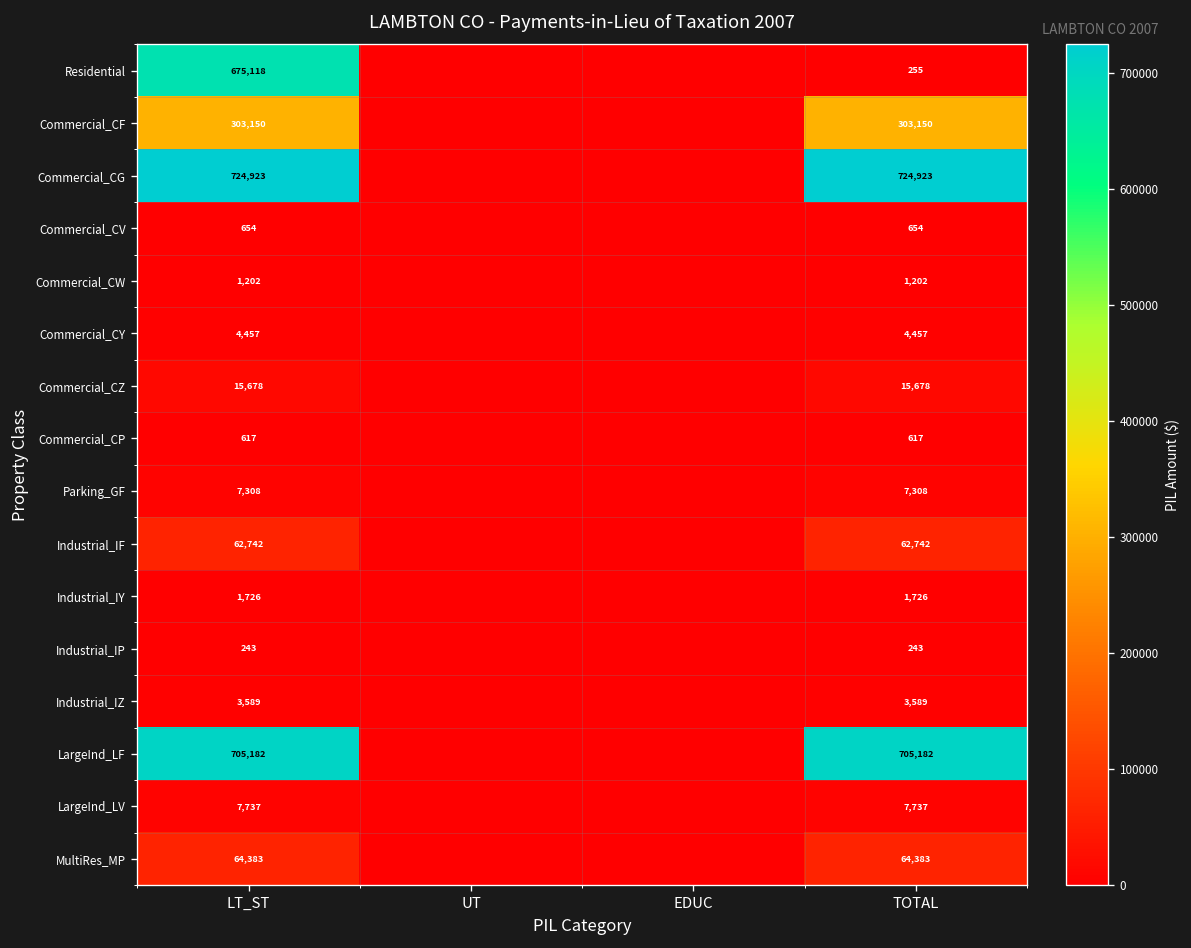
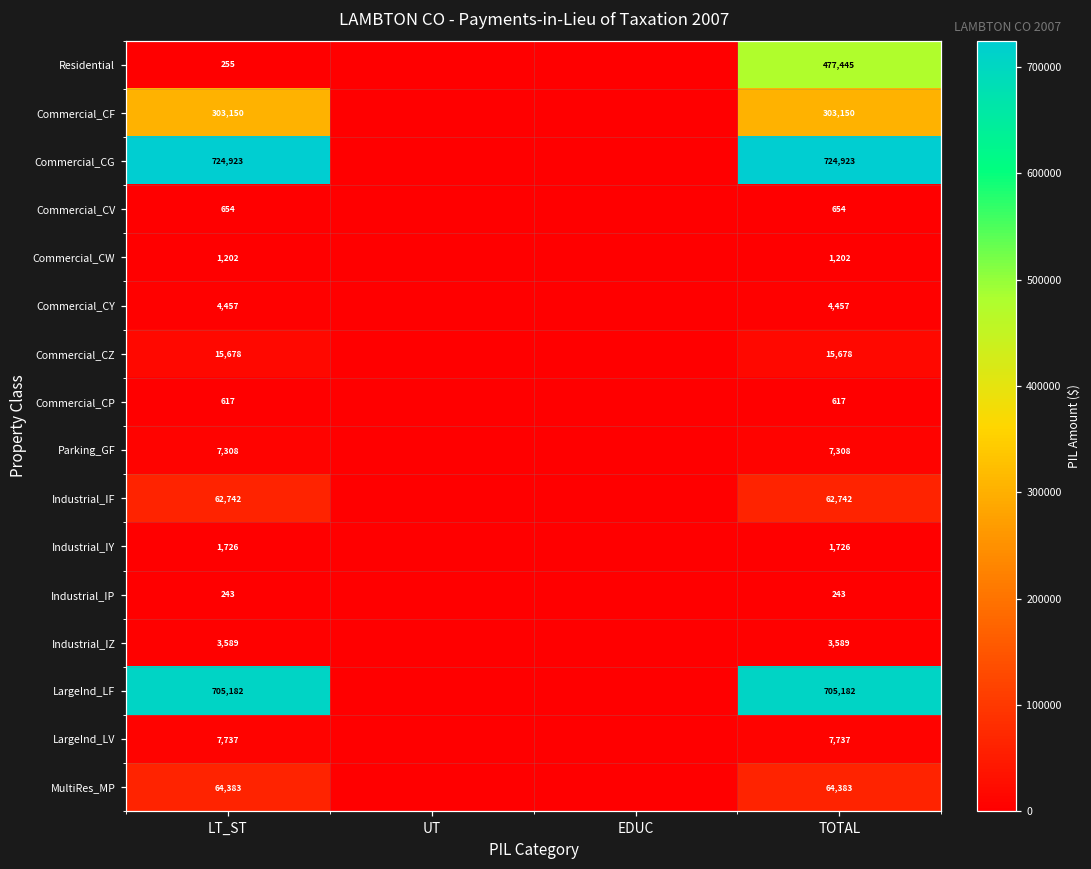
  {
    "Residential": {
-     "LT_ST": "675,118",
-     "TOTAL": "255"
+     "LT_ST": "255",
+     "TOTAL": "477,445"
    },
    "Commercial_CF": {
      "LT_ST": "303,150",
      "TOTAL": "303,150"
    },
    "Commercial_CG": {
      "LT_ST": "724,923",
      "TOTAL": "724,923"
    },
    "Commercial_CV": {
      "LT_ST": "654",
      "TOTAL": "654"
    },
    "Commercial_CW": {
      "LT_ST": "1,202",
      "TOTAL": "1,202"
    },
    "Commercial_CY": {
      "LT_ST": "4,457",
      "TOTAL": "4,457"
    },
    "Commercial_CZ": {
      "LT_ST": "15,678",
      "TOTAL": "15,678"
    },
    "Commercial_CP": {
      "LT_ST": "617",
      "TOTAL": "617"
    },
    "Parking_GF": {
      "LT_ST": "7,308",
      "TOTAL": "7,308"
    },
    "Industrial_IF": {
      "LT_ST": "62,742",
      "TOTAL": "62,742"
    },
    "Industrial_IY": {
      "LT_ST": "1,726",
      "TOTAL": "1,726"
    },
    "Industrial_IP": {
      "LT_ST": "243",
      "TOTAL": "243"
    },
    "Industrial_IZ": {
      "LT_ST": "3,589",
      "TOTAL": "3,589"
    },
    "LargeInd_LF": {
      "LT_ST": "705,182",
      "TOTAL": "705,182"
    },
    "LargeInd_LV": {
      "LT_ST": "7,737",
      "TOTAL": "7,737"
    },
    "MultiRes_MP": {
      "LT_ST": "64,383",
      "TOTAL": "64,383"
    }
  }
